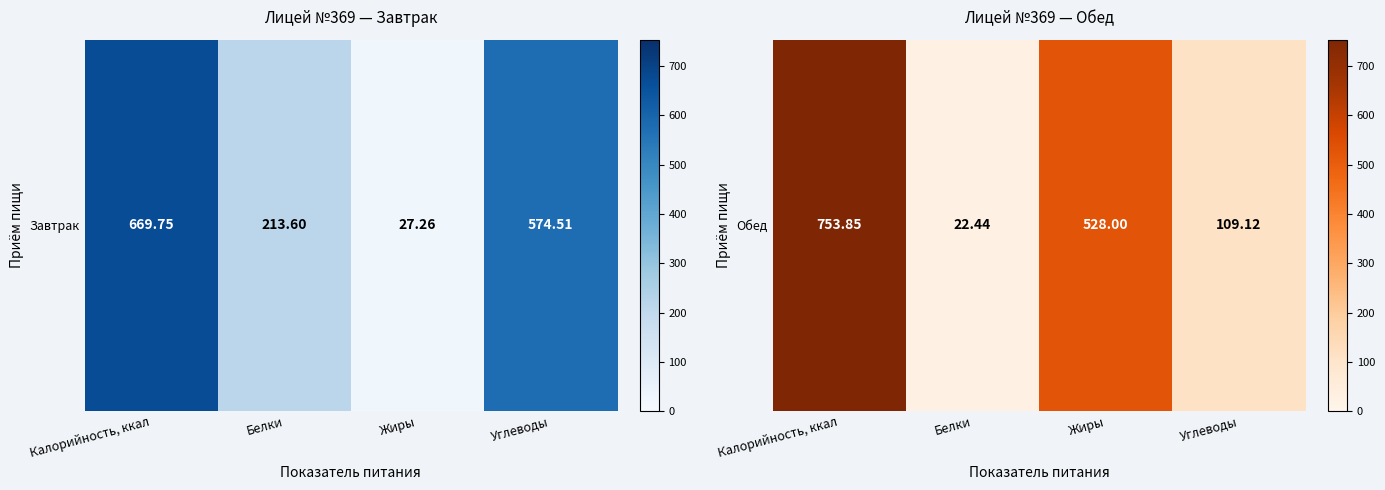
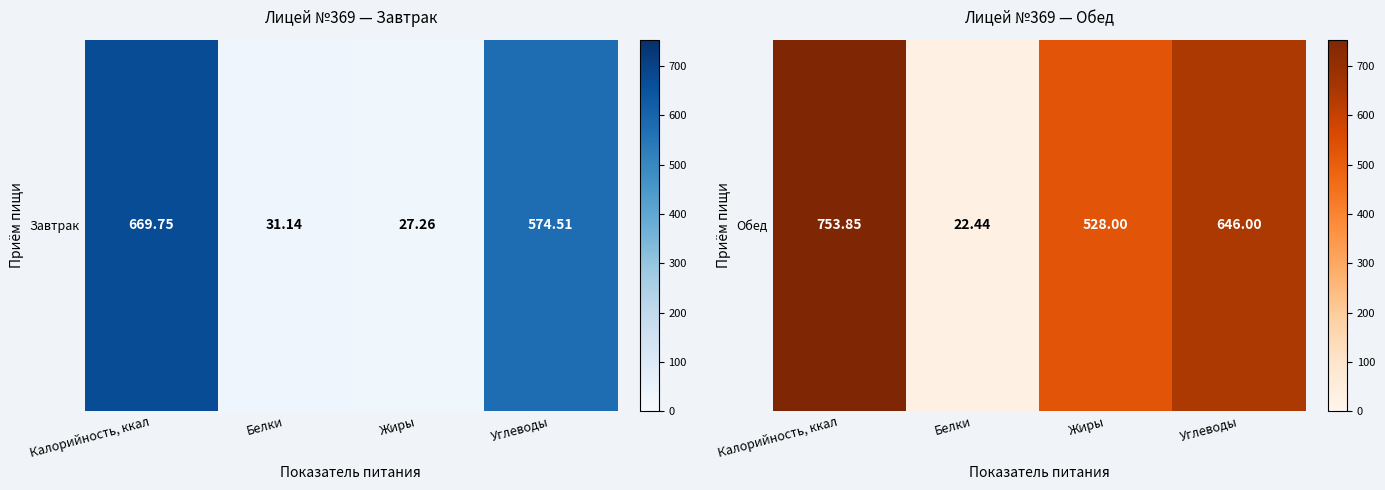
  {
    "Лицей №369 — Завтрак": {
      "Завтрак": {
        "Калорийность, ккал": 669.75,
-       "Белки": 213.60,
+       "Белки": 31.14,
        "Жиры": 27.26,
        "Углеводы": 574.51
      }
    },
    "Лицей №369 — Обед": {
      "Обед": {
        "Калорийность, ккал": 753.85,
        "Белки": 22.44,
        "Жиры": 528.00,
-       "Углеводы": 109.12
+       "Углеводы": 646.00
      }
    }
  }
